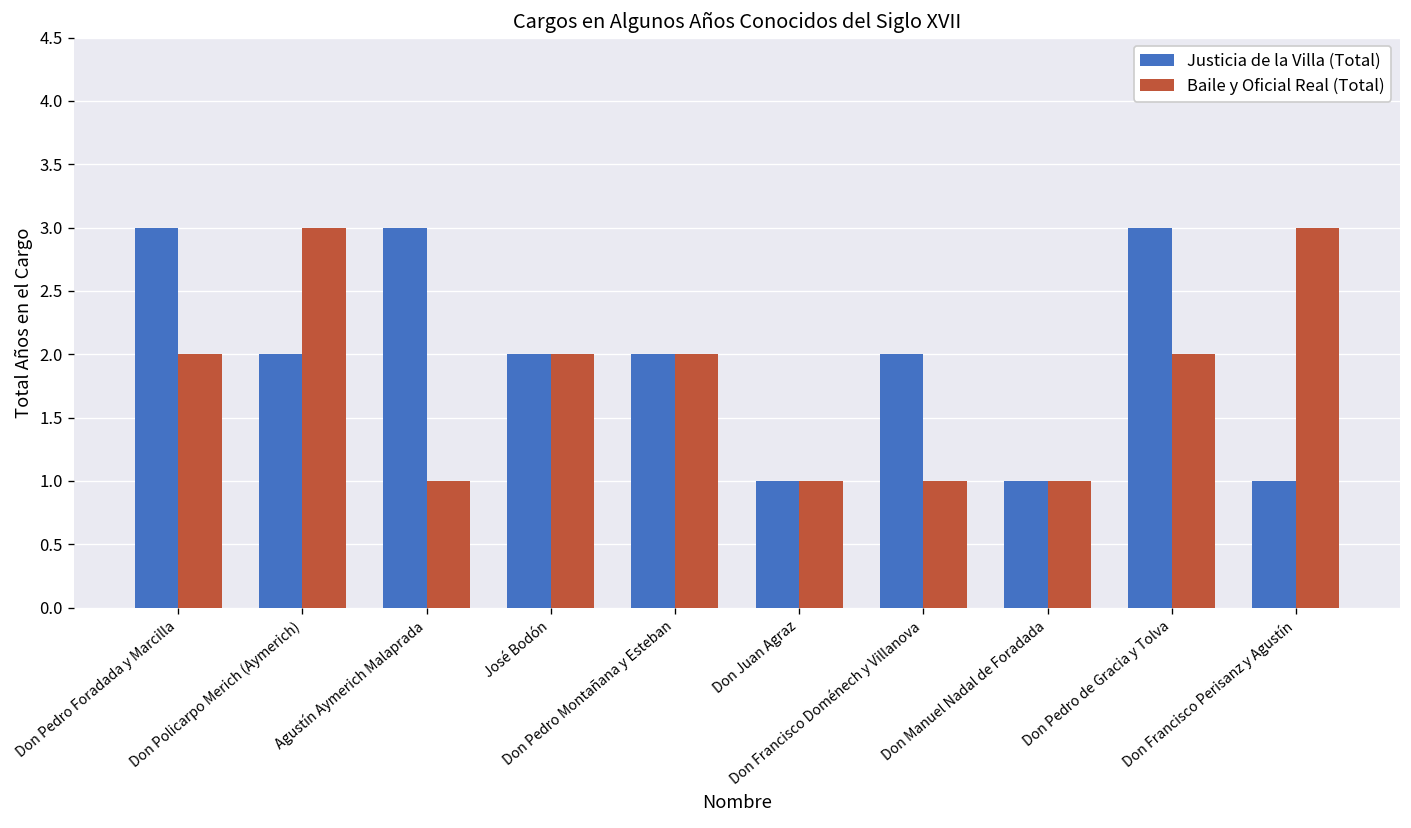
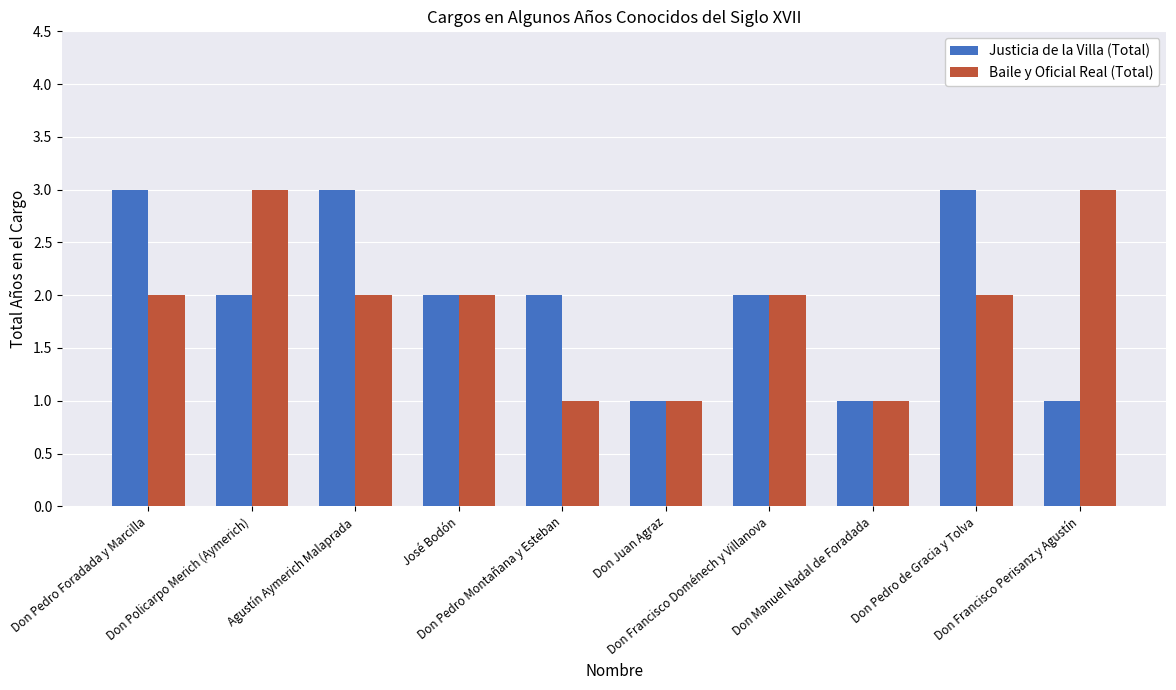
  {
    "Justicia de la Villa (Total)": {
      "Don Pedro Foradada y Marcilla": 3,
      "Don Policarpo Merich (Aymerich)": 2,
      "Agustín Aymerich Malaprada": 3,
      "José Bodón": 2,
      "Don Pedro Montañana y Esteban": 2,
      "Don Juan Agraz": 1,
      "Don Francisco Doménech y Villanova": 2,
      "Don Manuel Nadal de Foradada": 1,
      "Don Pedro de Gracia y Tolva": 3,
      "Don Francisco Perisanz y Agustín": 1
    },
    "Baile y Oficial Real (Total)": {
      "Don Pedro Foradada y Marcilla": 2,
      "Don Policarpo Merich (Aymerich)": 3,
-     "Agustín Aymerich Malaprada": 1,
+     "Agustín Aymerich Malaprada": 2,
      "José Bodón": 2,
-     "Don Pedro Montañana y Esteban": 2,
+     "Don Pedro Montañana y Esteban": 1,
      "Don Juan Agraz": 1,
-     "Don Francisco Doménech y Villanova": 1,
+     "Don Francisco Doménech y Villanova": 2,
      "Don Manuel Nadal de Foradada": 1,
      "Don Pedro de Gracia y Tolva": 2,
      "Don Francisco Perisanz y Agustín": 3
    }
  }
